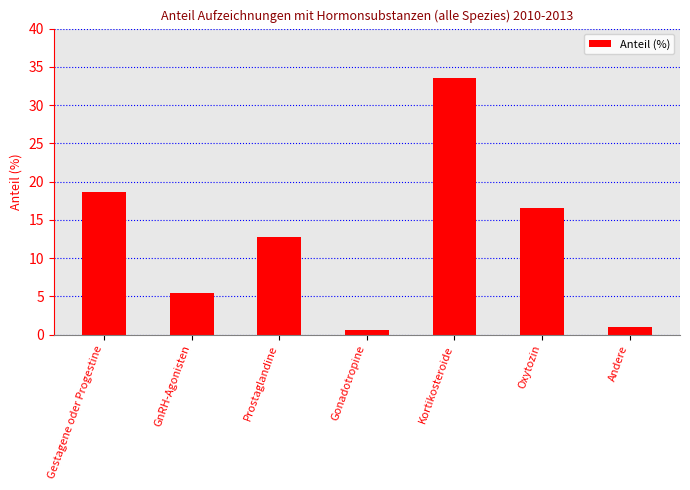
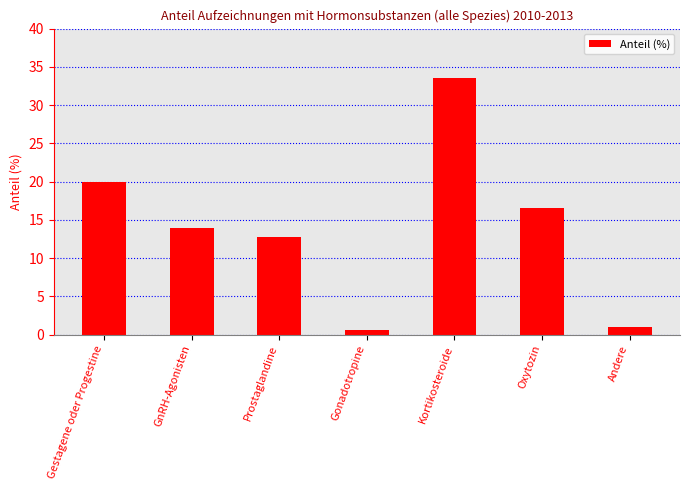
  {
-   "Gestagene oder Progestine": 19,
-   "GnRH-Agonisten": 6,
+   "Gestagene oder Progestine": 20,
+   "GnRH-Agonisten": 14,
    "Prostaglandine": 13,
    "Gonadotropine": 1,
    "Kortikosteroide": 34,
    "Oxytozin": 17,
    "Andere": 1
  }
